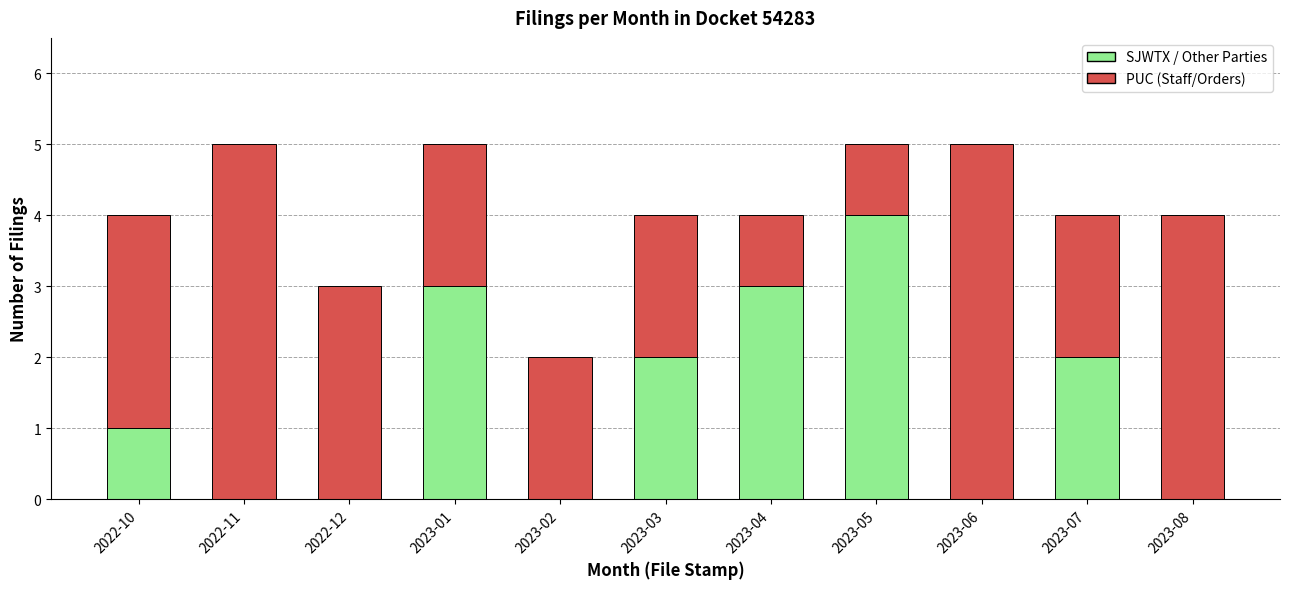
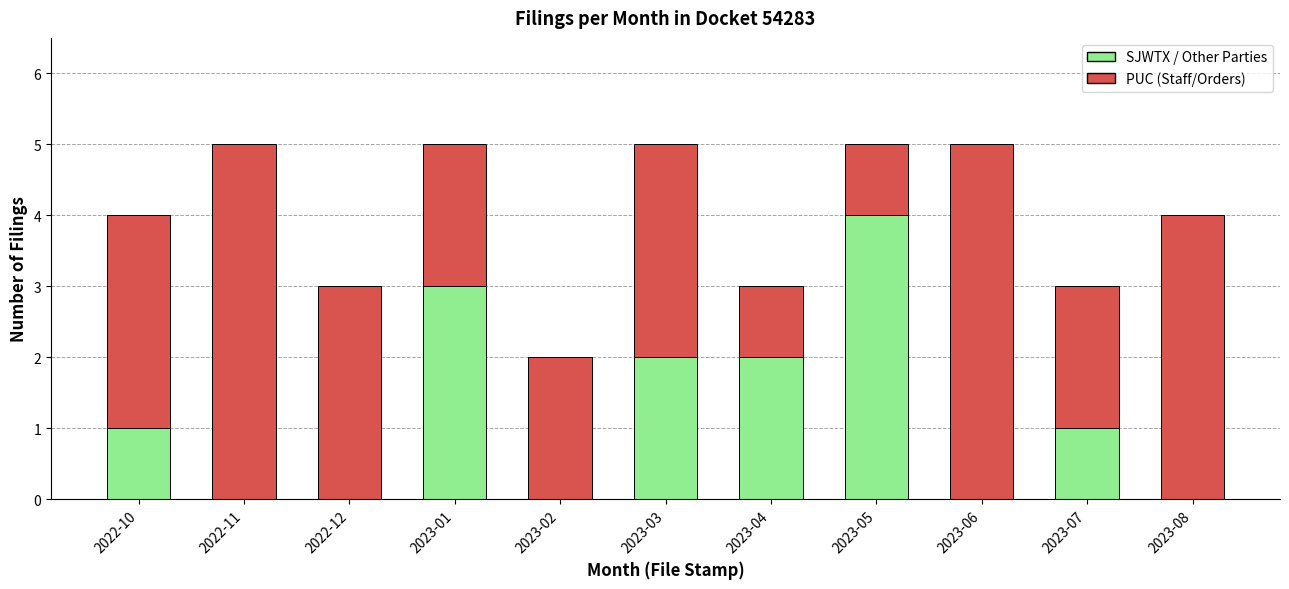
  {
    "SJWTX / Other Parties": {
      "2022-10": 1,
      "2022-11": 0,
      "2022-12": 0,
      "2023-01": 3,
      "2023-02": 0,
      "2023-03": 2,
-     "2023-04": 3,
+     "2023-04": 2,
      "2023-05": 4,
      "2023-06": 0,
-     "2023-07": 2,
+     "2023-07": 1,
      "2023-08": 0
    },
    "PUC (Staff/Orders)": {
-     "2023-03": 2
+     "2023-03": 3
    }
  }
